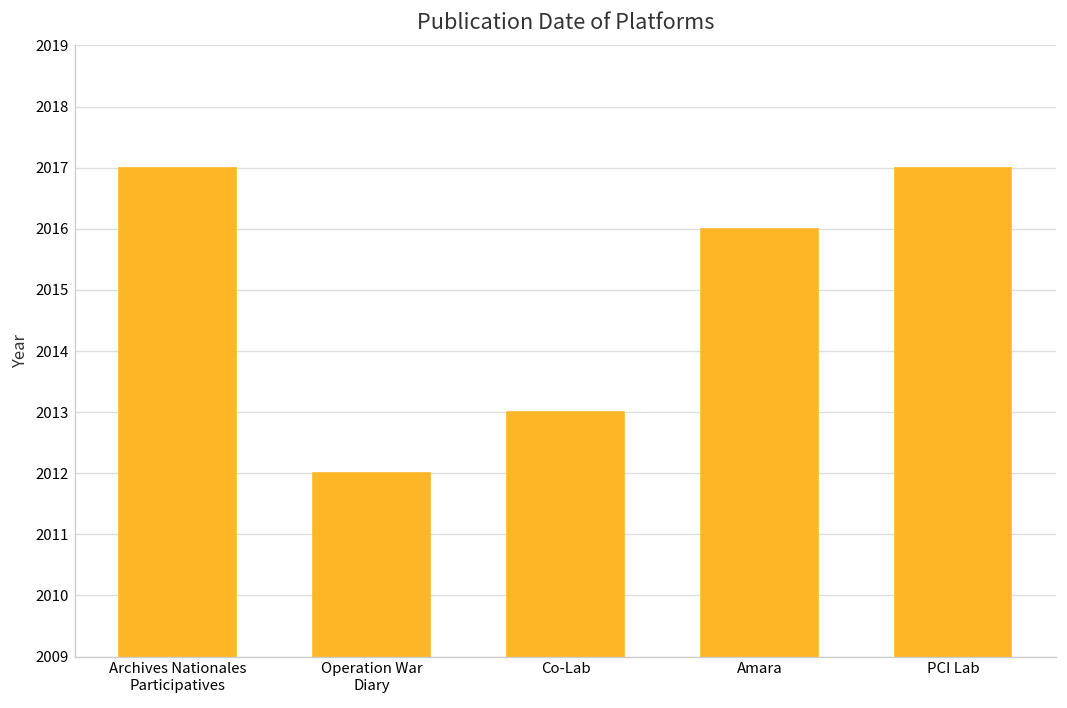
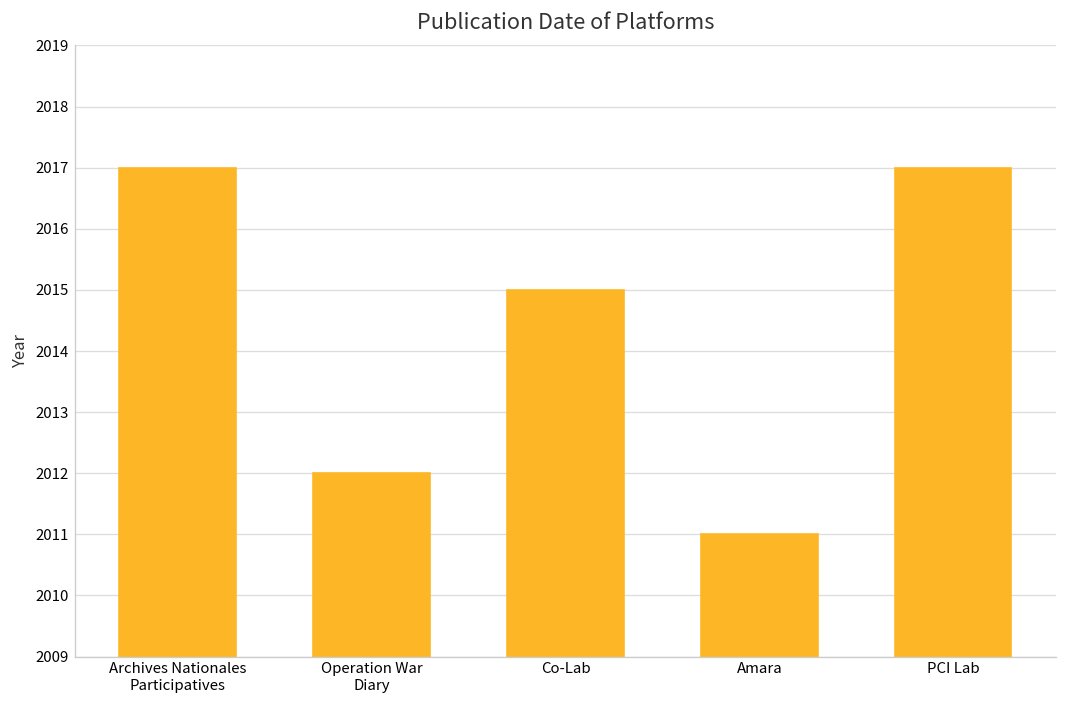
  {
    "Archives Nationales Participatives": 2017,
    "Operation War Diary": 2012,
-   "Co-Lab": 2013,
-   "Amara": 2016,
+   "Co-Lab": 2015,
+   "Amara": 2011,
    "PCI Lab": 2017
  }
